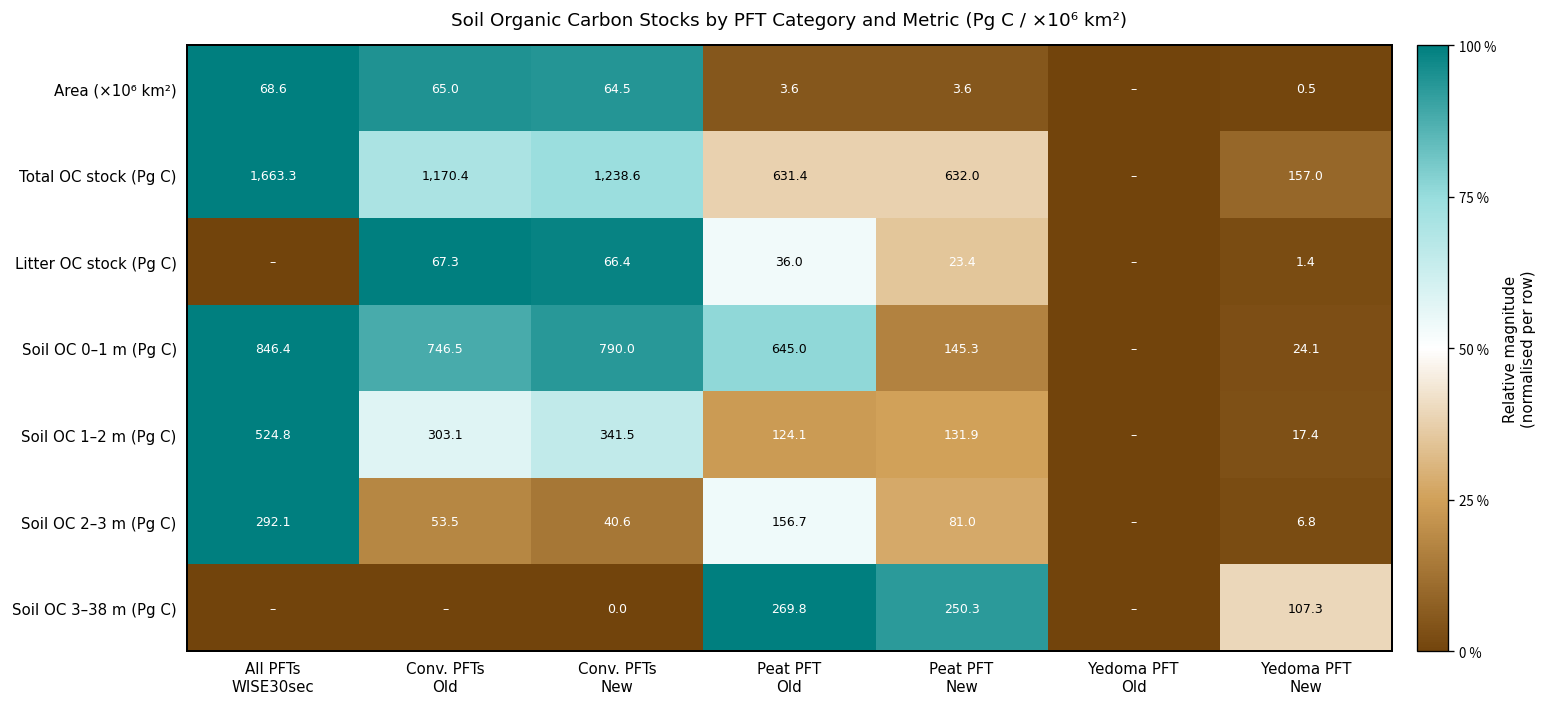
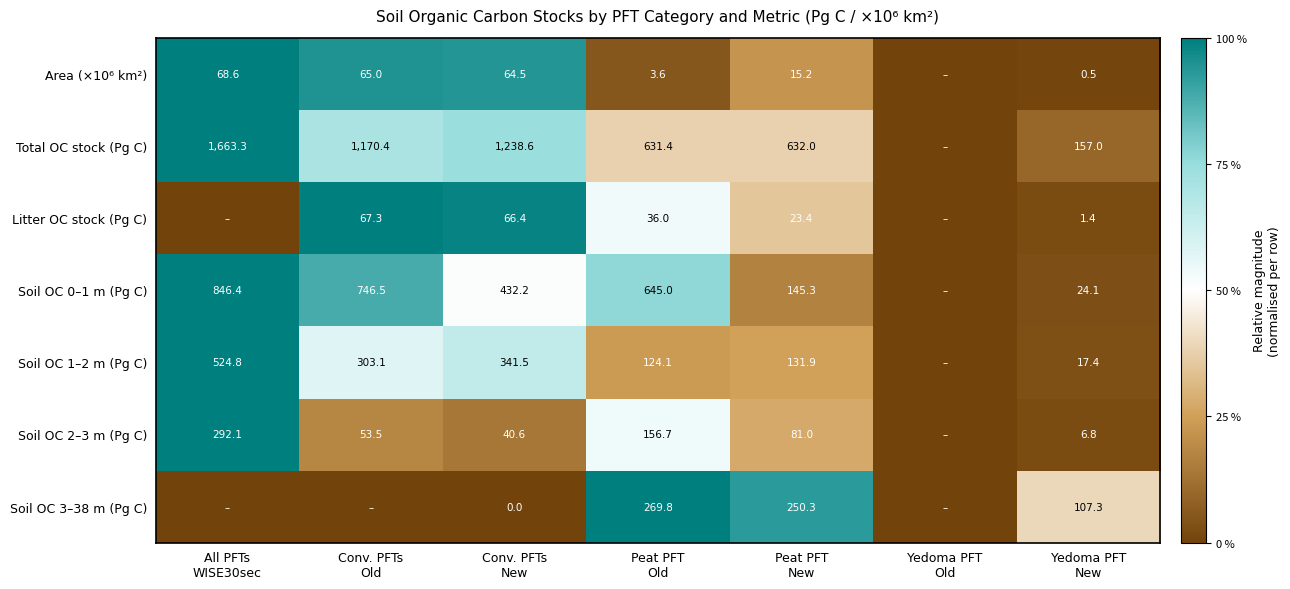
  {
    "Area (×10⁶ km²)": {
      "All PFTs WISE30sec": "68.6",
      "Conv. PFTs Old": "65.0",
      "Conv. PFTs New": "64.5",
      "Peat PFT Old": "3.6",
-     "Peat PFT New": "3.6",
+     "Peat PFT New": "15.2",
      "Yedoma PFT New": "0.5"
    },
    "Total OC stock (Pg C)": {
      "All PFTs WISE30sec": "1,663.3",
      "Conv. PFTs Old": "1,170.4",
      "Conv. PFTs New": "1,238.6",
      "Peat PFT Old": "631.4",
      "Peat PFT New": "632.0",
      "Yedoma PFT New": "157.0"
    },
    "Litter OC stock (Pg C)": {
      "Conv. PFTs Old": "67.3",
      "Conv. PFTs New": "66.4",
      "Peat PFT Old": "36.0",
      "Peat PFT New": "23.4",
      "Yedoma PFT New": "1.4"
    },
    "Soil OC 0–1 m (Pg C)": {
      "All PFTs WISE30sec": "846.4",
      "Conv. PFTs Old": "746.5",
-     "Conv. PFTs New": "790.0",
+     "Conv. PFTs New": "432.2",
      "Peat PFT Old": "645.0",
      "Peat PFT New": "145.3",
      "Yedoma PFT New": "24.1"
    },
    "Soil OC 1–2 m (Pg C)": {
      "All PFTs WISE30sec": "524.8",
      "Conv. PFTs Old": "303.1",
      "Conv. PFTs New": "341.5",
      "Peat PFT Old": "124.1",
      "Peat PFT New": "131.9",
      "Yedoma PFT New": "17.4"
    },
    "Soil OC 2–3 m (Pg C)": {
      "All PFTs WISE30sec": "292.1",
      "Conv. PFTs Old": "53.5",
      "Conv. PFTs New": "40.6",
      "Peat PFT Old": "156.7",
      "Peat PFT New": "81.0",
      "Yedoma PFT New": "6.8"
    },
    "Soil OC 3–38 m (Pg C)": {
      "Conv. PFTs New": "0.0",
      "Peat PFT Old": "269.8",
      "Peat PFT New": "250.3",
      "Yedoma PFT New": "107.3"
    }
  }
